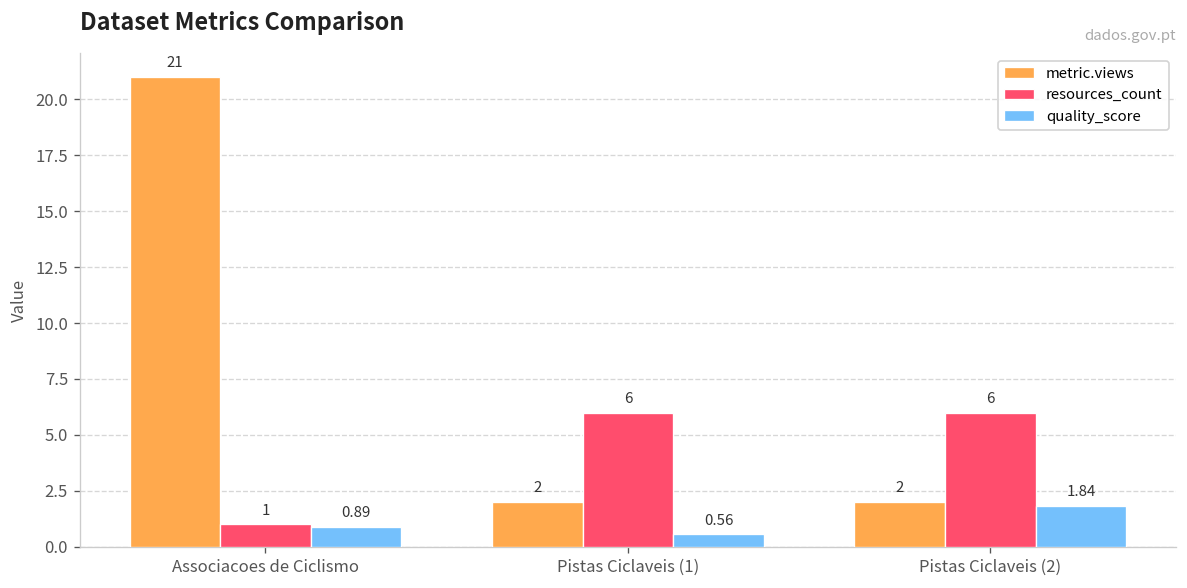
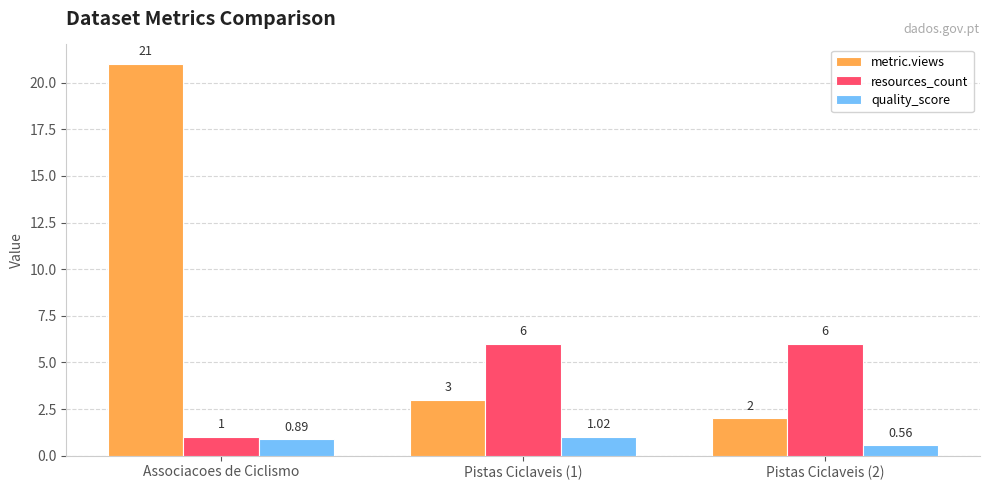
  {
    "metric.views": {
      "Associacoes de Ciclismo": 21,
-     "Pistas Ciclaveis (1)": 2,
+     "Pistas Ciclaveis (1)": 3,
      "Pistas Ciclaveis (2)": 2
    },
    "resources_count": {
      "Associacoes de Ciclismo": 1,
      "Pistas Ciclaveis (1)": 6,
      "Pistas Ciclaveis (2)": 6
    },
    "quality_score": {
      "Associacoes de Ciclismo": 0.89,
-     "Pistas Ciclaveis (1)": 0.56,
-     "Pistas Ciclaveis (2)": 1.84
+     "Pistas Ciclaveis (1)": 1.02,
+     "Pistas Ciclaveis (2)": 0.56
    }
  }
